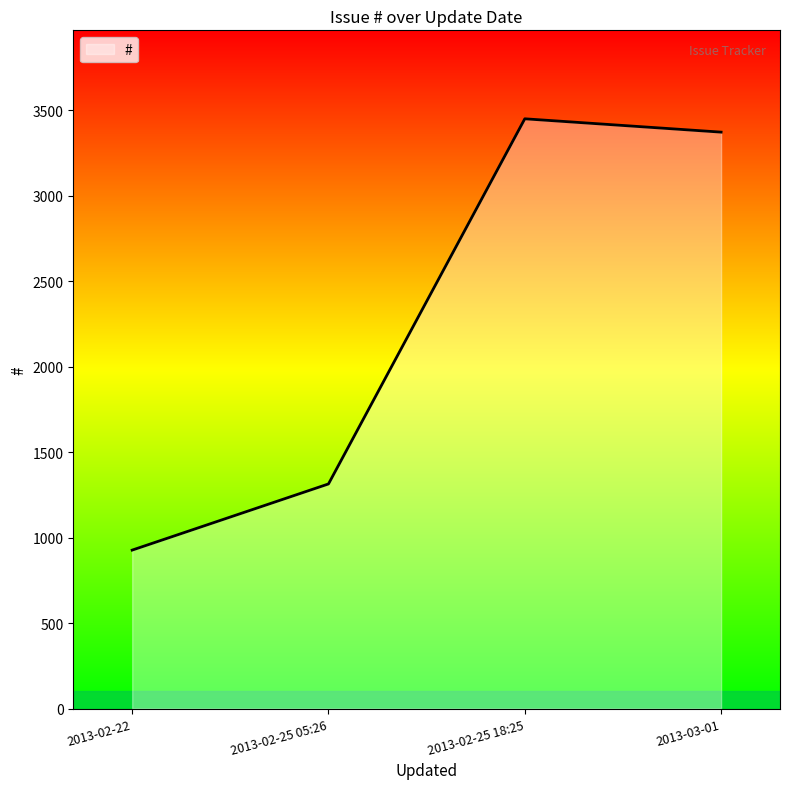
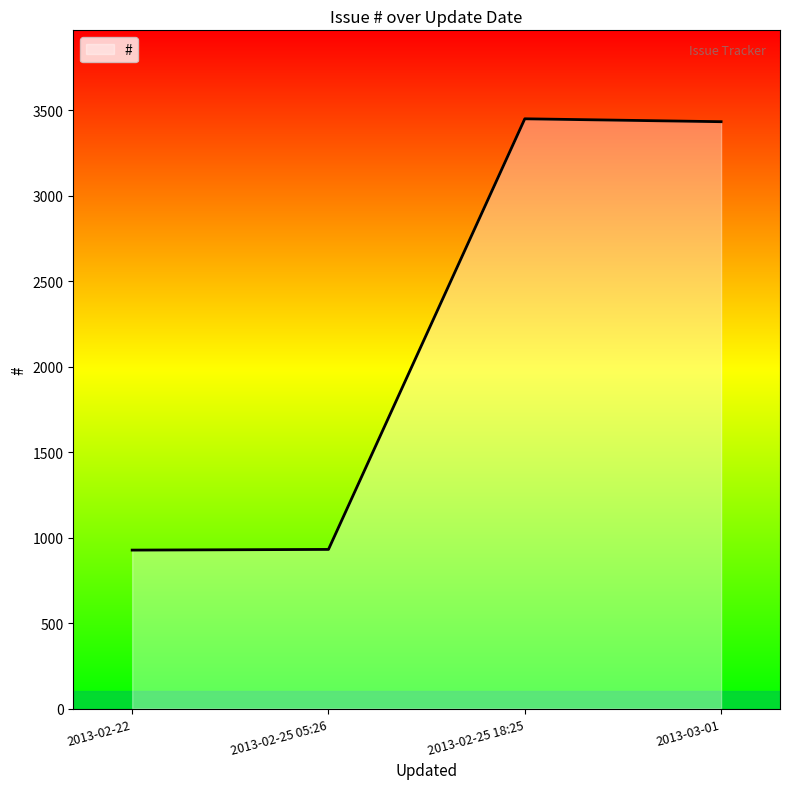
  {
    "2013-02-22": 930,
-   "2013-02-25 05:26": 1310,
+   "2013-02-25 05:26": 930,
    "2013-02-25 18:25": 3450,
-   "2013-03-01": 3370
+   "2013-03-01": 3430
  }
